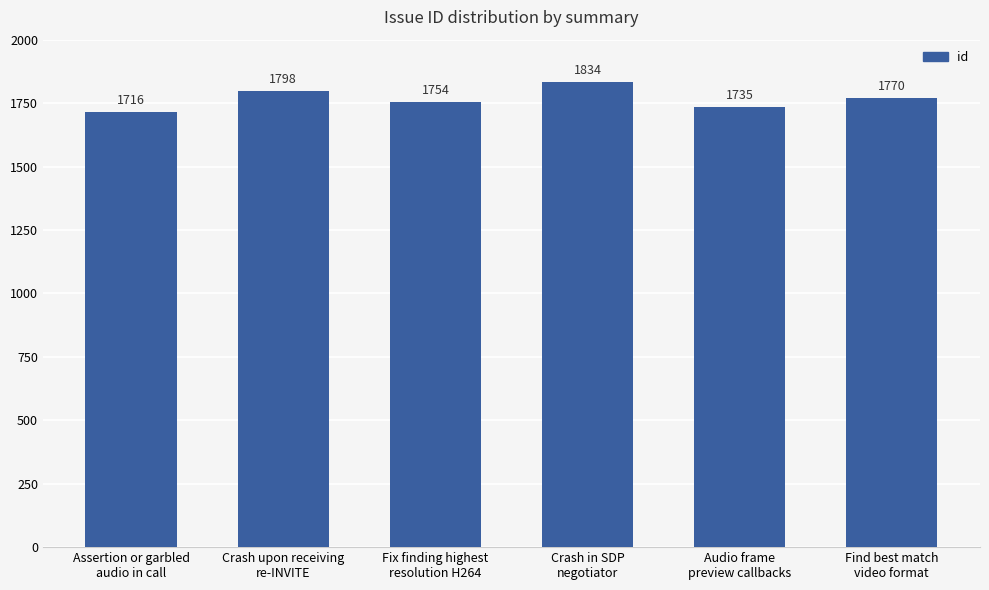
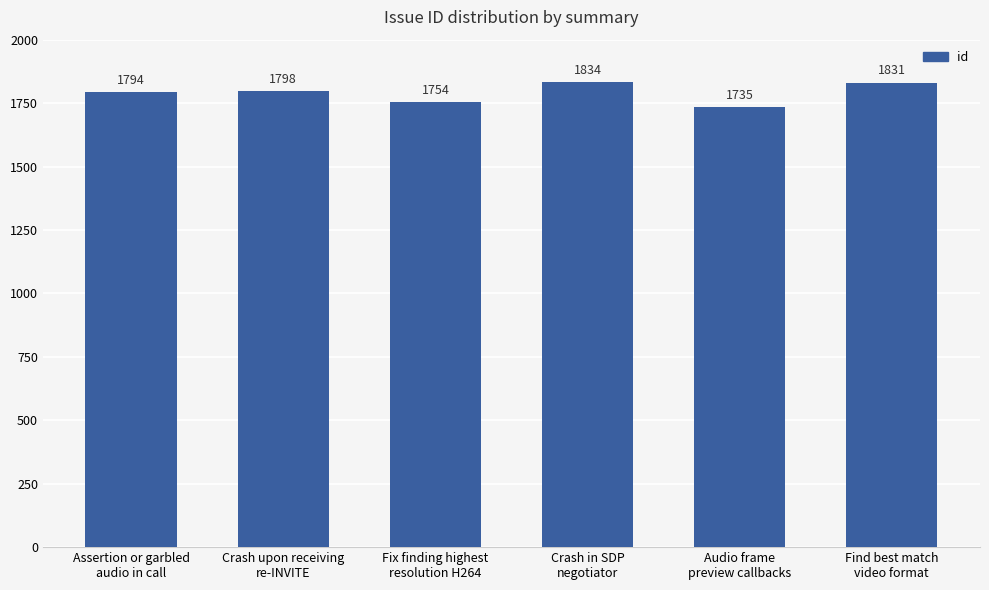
  {
-   "Assertion or garbled audio in call": 1716,
+   "Assertion or garbled audio in call": 1794,
    "Crash upon receiving re-INVITE": 1798,
    "Fix finding highest resolution H264": 1754,
    "Crash in SDP negotiator": 1834,
    "Audio frame preview callbacks": 1735,
-   "Find best match video format": 1770
+   "Find best match video format": 1831
  }
